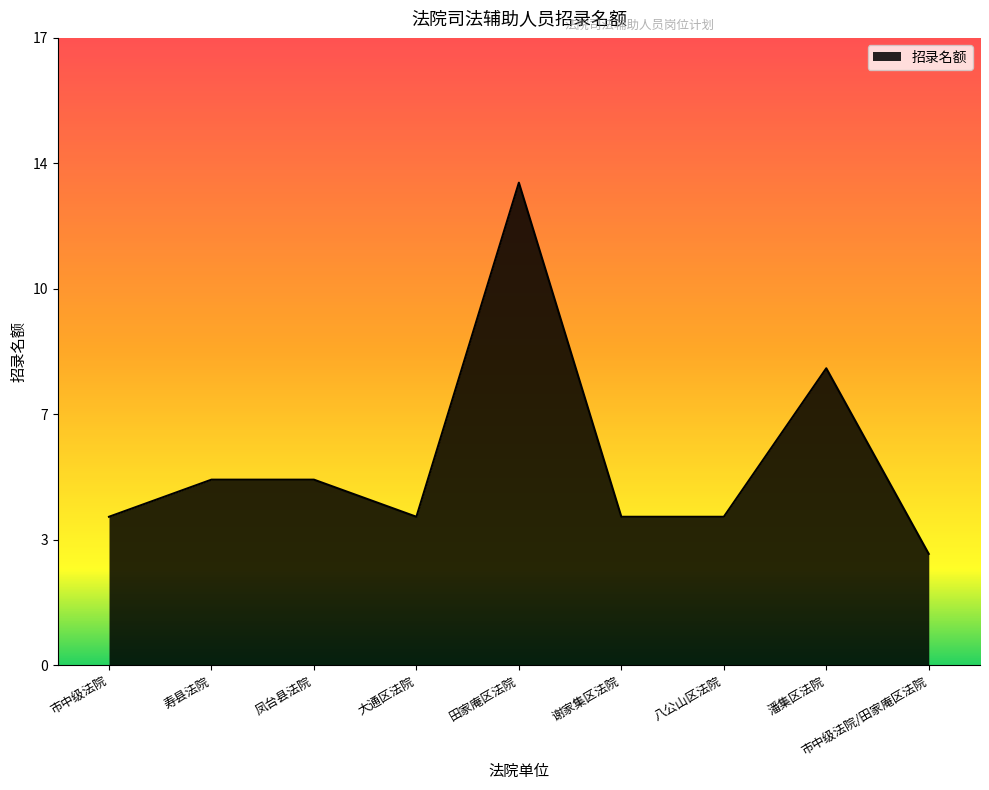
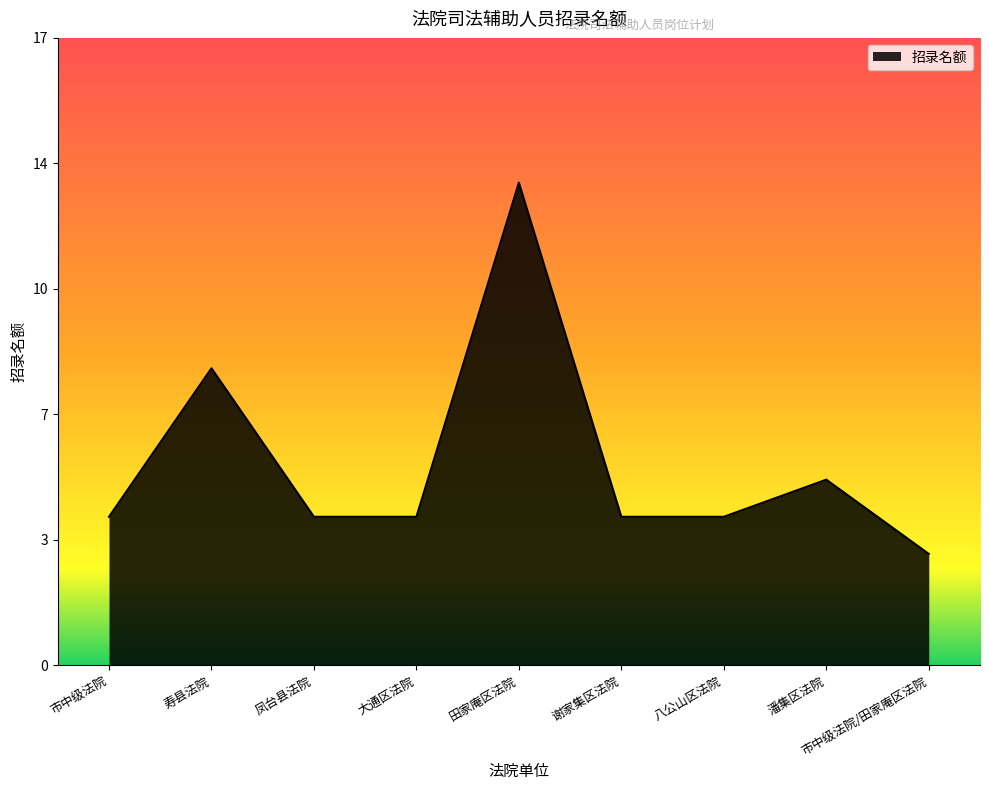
  {
    "市中级法院": 4,
-   "寿县法院": 5,
-   "凤台县法院": 5,
+   "寿县法院": 8,
+   "凤台县法院": 4,
    "大通区法院": 4,
    "田家庵区法院": 13,
    "谢家集区法院": 4,
    "八公山区法院": 4,
-   "潘集区法院": 8,
+   "潘集区法院": 5,
    "市中级法院/田家庵区法院": 3
  }
